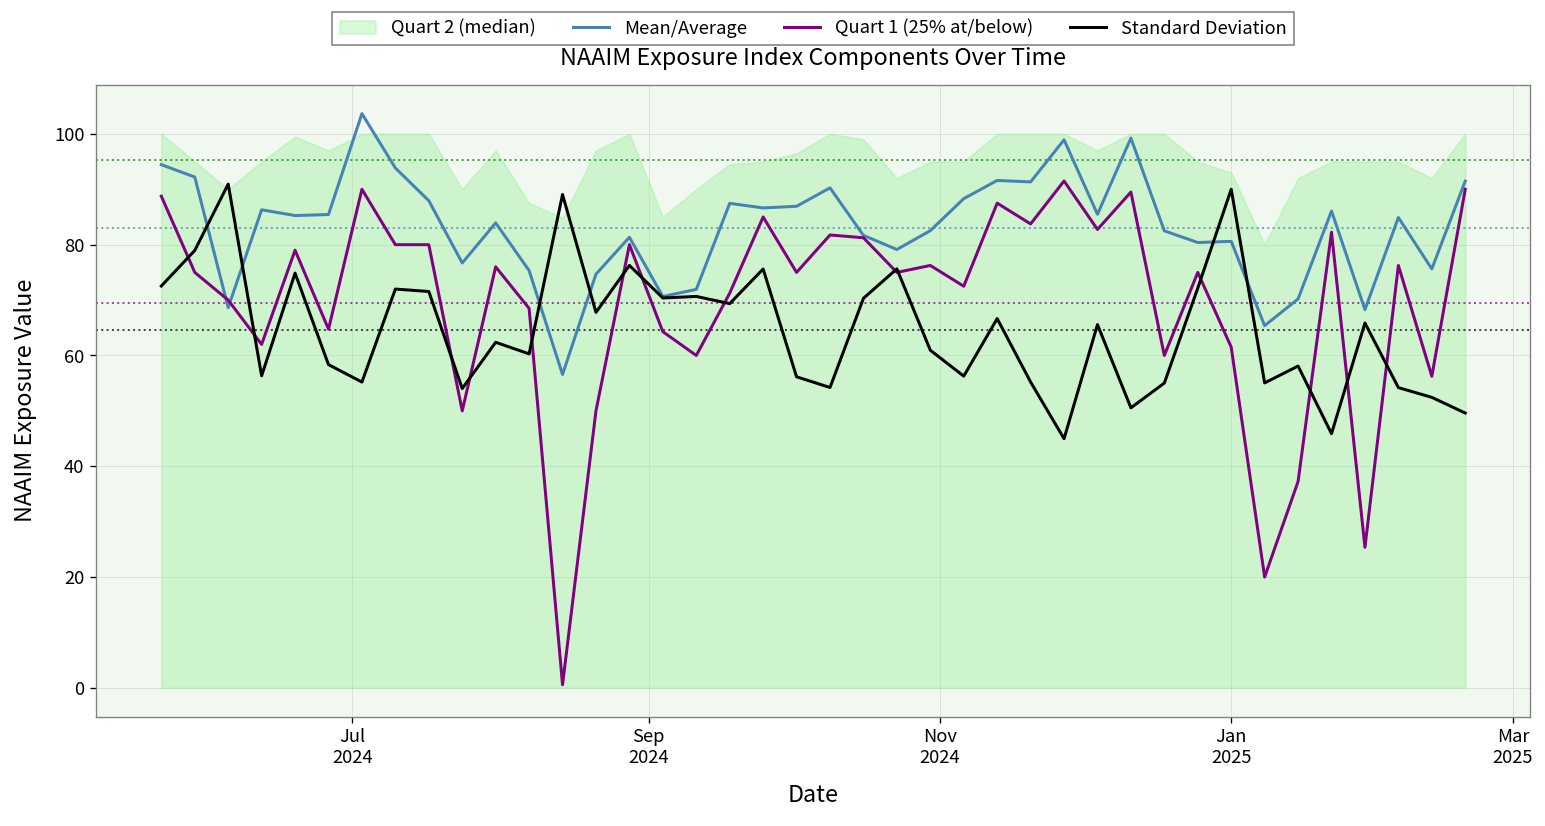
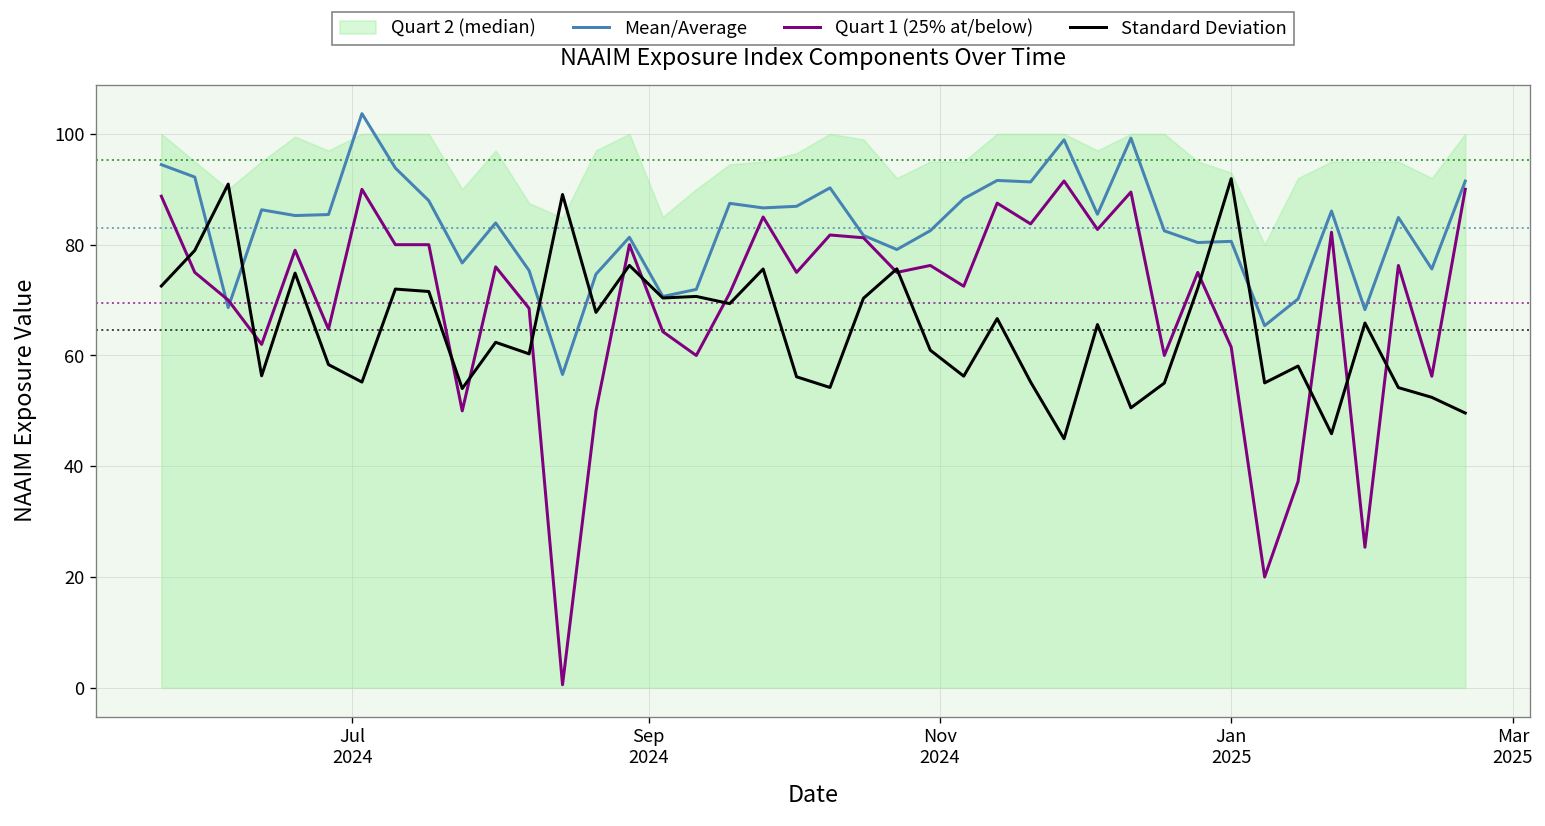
  {
    "Mean/Average": {
      "Jan 2025": 81
    },
    "Quart 2 (median)": {
      "Jan 2025": 93
    },
    "Quart 1 (25% at/below)": {
      "Jan 2025": 62
    },
    "Standard Deviation": {
-     "Jan 2025": 90
+     "Jan 2025": 92
    }
  }
